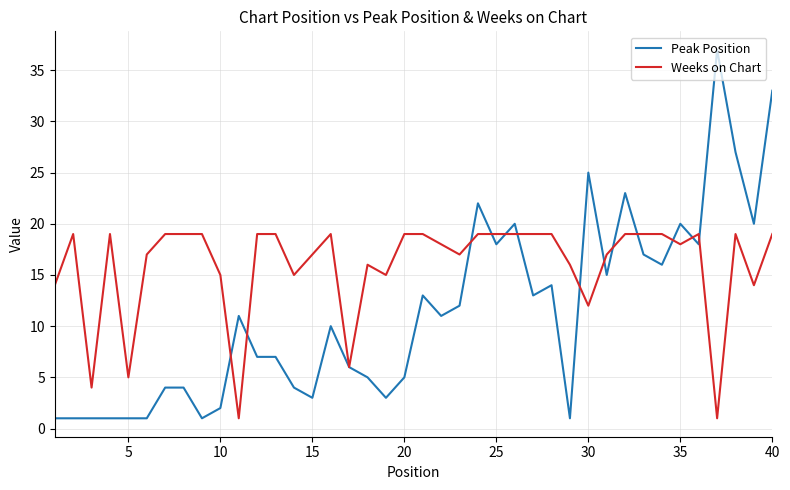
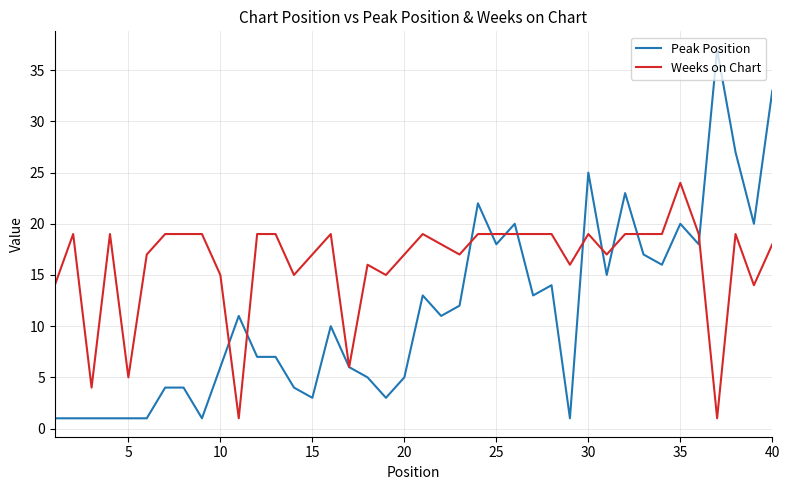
  {
    "Peak Position": {
      "5": 1,
-     "10": 2,
+     "10": 6,
      "15": 3,
      "20": 5,
      "25": 18,
      "30": 25,
      "35": 20,
      "40": 33
    },
    "Weeks on Chart": {
      "5": 5,
      "10": 15,
      "15": 17,
-     "20": 19,
+     "20": 17,
      "25": 19,
-     "30": 12,
-     "35": 18,
-     "40": 19
+     "30": 19,
+     "35": 24,
+     "40": 18
    }
  }
